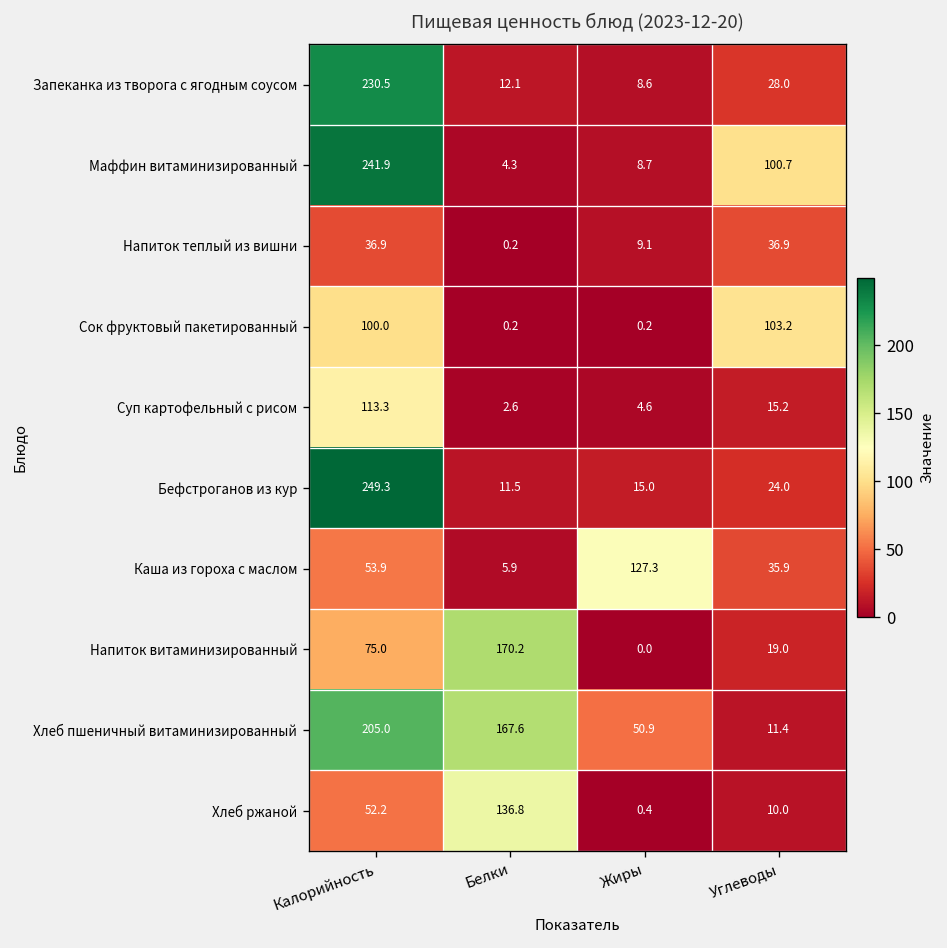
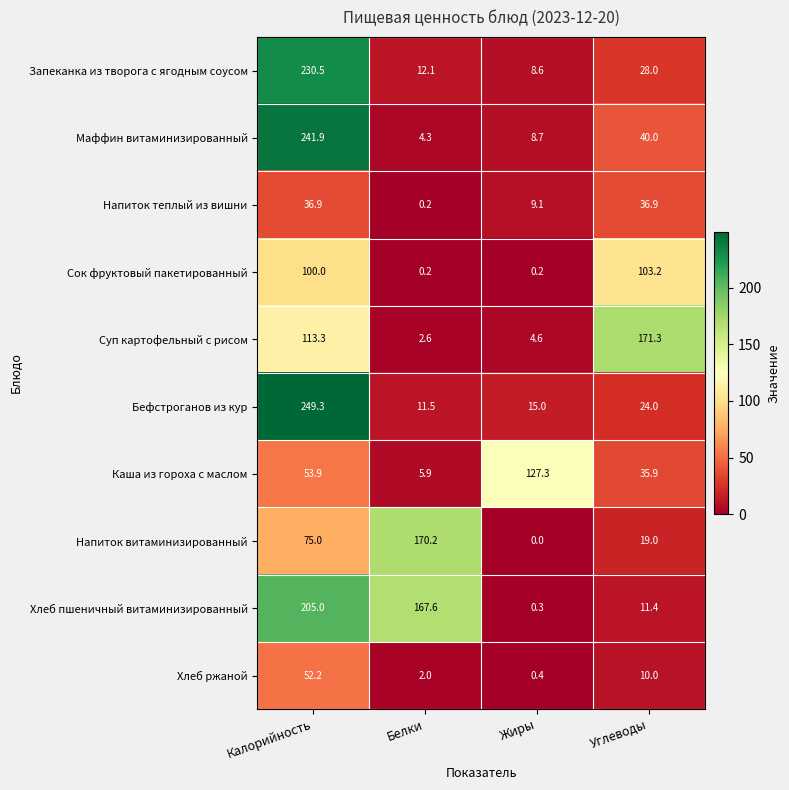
  {
    "Запеканка из творога с ягодным соусом": {
      "Калорийность": 230.5,
      "Белки": 12.1,
      "Жиры": 8.6,
      "Углеводы": 28.0
    },
    "Маффин витаминизированный": {
      "Калорийность": 241.9,
      "Белки": 4.3,
      "Жиры": 8.7,
-     "Углеводы": 100.7
+     "Углеводы": 40.0
    },
    "Напиток теплый из вишни": {
      "Калорийность": 36.9,
      "Белки": 0.2,
      "Жиры": 9.1,
      "Углеводы": 36.9
    },
    "Сок фруктовый пакетированный": {
      "Калорийность": 100.0,
      "Белки": 0.2,
      "Жиры": 0.2,
      "Углеводы": 103.2
    },
    "Суп картофельный с рисом": {
      "Калорийность": 113.3,
      "Белки": 2.6,
      "Жиры": 4.6,
-     "Углеводы": 15.2
+     "Углеводы": 171.3
    },
    "Бефстроганов из кур": {
      "Калорийность": 249.3,
      "Белки": 11.5,
      "Жиры": 15.0,
      "Углеводы": 24.0
    },
    "Каша из гороха с маслом": {
      "Калорийность": 53.9,
      "Белки": 5.9,
      "Жиры": 127.3,
      "Углеводы": 35.9
    },
    "Напиток витаминизированный": {
      "Калорийность": 75.0,
      "Белки": 170.2,
      "Жиры": 0.0,
      "Углеводы": 19.0
    },
    "Хлеб пшеничный витаминизированный": {
      "Калорийность": 205.0,
      "Белки": 167.6,
-     "Жиры": 50.9,
+     "Жиры": 0.3,
      "Углеводы": 11.4
    },
    "Хлеб ржаной": {
      "Калорийность": 52.2,
-     "Белки": 136.8,
+     "Белки": 2.0,
      "Жиры": 0.4,
      "Углеводы": 10.0
    }
  }
